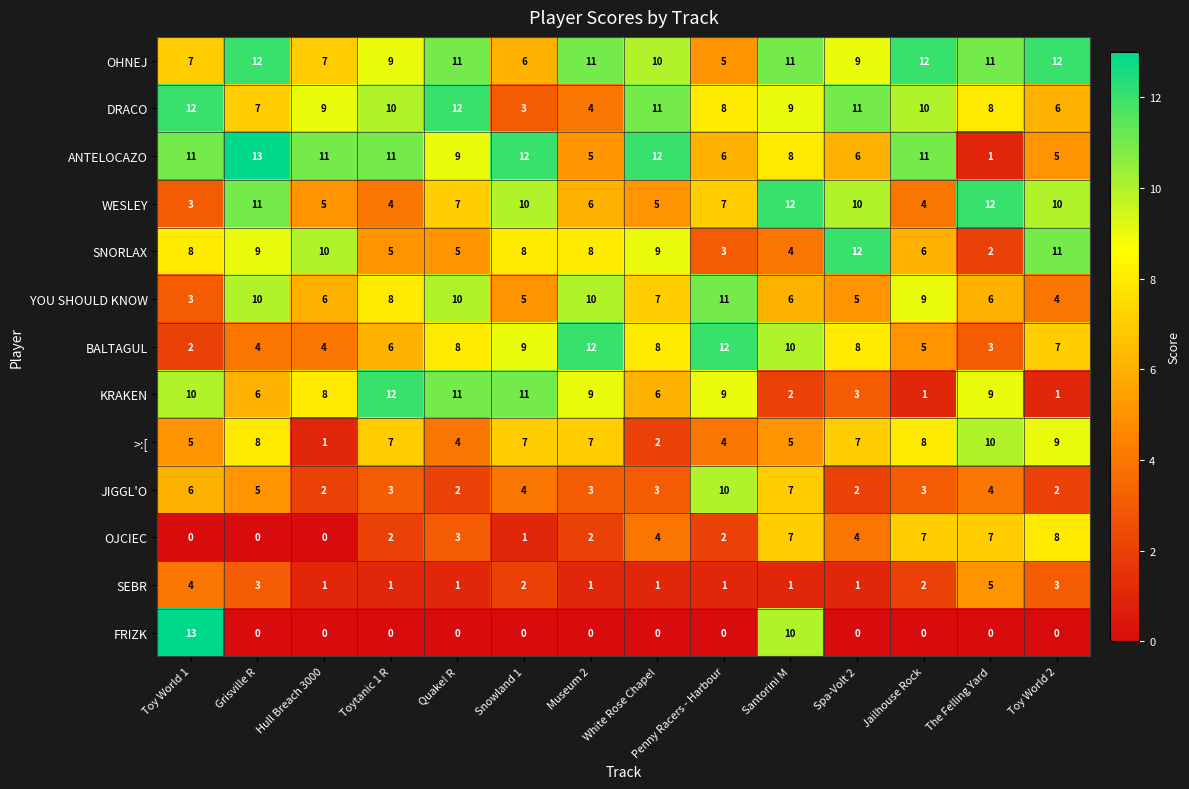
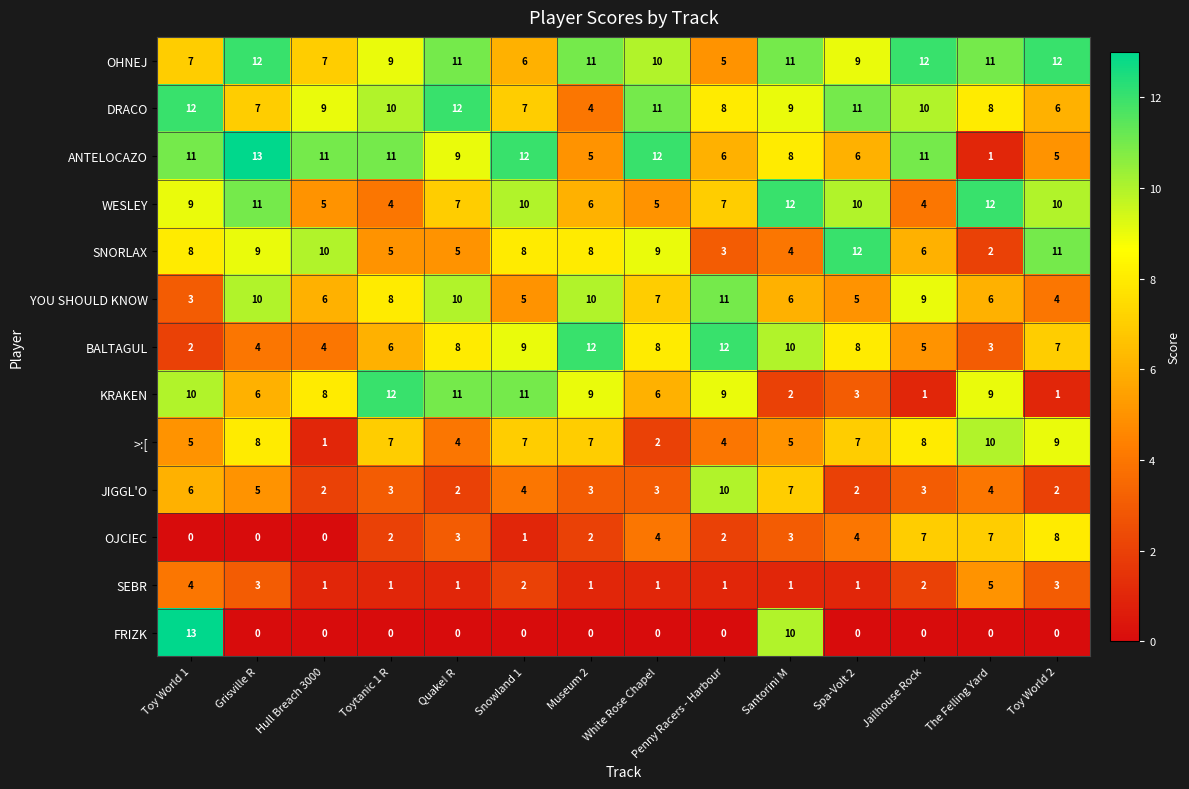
  {
    "OHNEJ": {
      "Toy World 1": 7,
      "Grisville R": 12,
      "Hull Breach 3000": 7,
      "Toytanic 1 R": 9,
      "Quake! R": 11,
      "Snowland 1": 6,
      "Museum 2": 11,
      "White Rose Chapel": 10,
      "Penny Racers - Harbour": 5,
      "Santorini M": 11,
      "Spa-Volt 2": 9,
      "Jailhouse Rock": 12,
      "The Felling Yard": 11,
      "Toy World 2": 12
    },
    "DRACO": {
      "Toy World 1": 12,
      "Grisville R": 7,
      "Hull Breach 3000": 9,
      "Toytanic 1 R": 10,
      "Quake! R": 12,
-     "Snowland 1": 3,
+     "Snowland 1": 7,
      "Museum 2": 4,
      "White Rose Chapel": 11,
      "Penny Racers - Harbour": 8,
      "Santorini M": 9,
      "Spa-Volt 2": 11,
      "Jailhouse Rock": 10,
      "The Felling Yard": 8,
      "Toy World 2": 6
    },
    "ANTELOCAZO": {
      "Toy World 1": 11,
      "Grisville R": 13,
      "Hull Breach 3000": 11,
      "Toytanic 1 R": 11,
      "Quake! R": 9,
      "Snowland 1": 12,
      "Museum 2": 5,
      "White Rose Chapel": 12,
      "Penny Racers - Harbour": 6,
      "Santorini M": 8,
      "Spa-Volt 2": 6,
      "Jailhouse Rock": 11,
      "The Felling Yard": 1,
      "Toy World 2": 5
    },
    "WESLEY": {
-     "Toy World 1": 3,
+     "Toy World 1": 9,
      "Grisville R": 11,
      "Hull Breach 3000": 5,
      "Toytanic 1 R": 4,
      "Quake! R": 7,
      "Snowland 1": 10,
      "Museum 2": 6,
      "White Rose Chapel": 5,
      "Penny Racers - Harbour": 7,
      "Santorini M": 12,
      "Spa-Volt 2": 10,
      "Jailhouse Rock": 4,
      "The Felling Yard": 12,
      "Toy World 2": 10
    },
    "SNORLAX": {
      "Toy World 1": 8,
      "Grisville R": 9,
      "Hull Breach 3000": 10,
      "Toytanic 1 R": 5,
      "Quake! R": 5,
      "Snowland 1": 8,
      "Museum 2": 8,
      "White Rose Chapel": 9,
      "Penny Racers - Harbour": 3,
      "Santorini M": 4,
      "Spa-Volt 2": 12,
      "Jailhouse Rock": 6,
      "The Felling Yard": 2,
      "Toy World 2": 11
    },
    "YOU SHOULD KNOW": {
      "Toy World 1": 3,
      "Grisville R": 10,
      "Hull Breach 3000": 6,
      "Toytanic 1 R": 8,
      "Quake! R": 10,
      "Snowland 1": 5,
      "Museum 2": 10,
      "White Rose Chapel": 7,
      "Penny Racers - Harbour": 11,
      "Santorini M": 6,
      "Spa-Volt 2": 5,
      "Jailhouse Rock": 9,
      "The Felling Yard": 6,
      "Toy World 2": 4
    },
    "BALTAGUL": {
      "Toy World 1": 2,
      "Grisville R": 4,
      "Hull Breach 3000": 4,
      "Toytanic 1 R": 6,
      "Quake! R": 8,
      "Snowland 1": 9,
      "Museum 2": 12,
      "White Rose Chapel": 8,
      "Penny Racers - Harbour": 12,
      "Santorini M": 10,
      "Spa-Volt 2": 8,
      "Jailhouse Rock": 5,
      "The Felling Yard": 3,
      "Toy World 2": 7
    },
    "KRAKEN": {
      "Toy World 1": 10,
      "Grisville R": 6,
      "Hull Breach 3000": 8,
      "Toytanic 1 R": 12,
      "Quake! R": 11,
      "Snowland 1": 11,
      "Museum 2": 9,
      "White Rose Chapel": 6,
      "Penny Racers - Harbour": 9,
      "Santorini M": 2,
      "Spa-Volt 2": 3,
      "Jailhouse Rock": 1,
      "The Felling Yard": 9,
      "Toy World 2": 1
    },
    ">:[": {
      "Toy World 1": 5,
      "Grisville R": 8,
      "Hull Breach 3000": 1,
      "Toytanic 1 R": 7,
      "Quake! R": 4,
      "Snowland 1": 7,
      "Museum 2": 7,
      "White Rose Chapel": 2,
      "Penny Racers - Harbour": 4,
      "Santorini M": 5,
      "Spa-Volt 2": 7,
      "Jailhouse Rock": 8,
      "The Felling Yard": 10,
      "Toy World 2": 9
    },
    "JIGGL'O": {
      "Toy World 1": 6,
      "Grisville R": 5,
      "Hull Breach 3000": 2,
      "Toytanic 1 R": 3,
      "Quake! R": 2,
      "Snowland 1": 4,
      "Museum 2": 3,
      "White Rose Chapel": 3,
      "Penny Racers - Harbour": 10,
      "Santorini M": 7,
      "Spa-Volt 2": 2,
      "Jailhouse Rock": 3,
      "The Felling Yard": 4,
      "Toy World 2": 2
    },
    "OJCIEC": {
      "Toy World 1": 0,
      "Grisville R": 0,
      "Hull Breach 3000": 0,
      "Toytanic 1 R": 2,
      "Quake! R": 3,
      "Snowland 1": 1,
      "Museum 2": 2,
      "White Rose Chapel": 4,
      "Penny Racers - Harbour": 2,
-     "Santorini M": 7,
+     "Santorini M": 3,
      "Spa-Volt 2": 4,
      "Jailhouse Rock": 7,
      "The Felling Yard": 7,
      "Toy World 2": 8
    },
    "SEBR": {
      "Toy World 1": 4,
      "Grisville R": 3,
      "Hull Breach 3000": 1,
      "Toytanic 1 R": 1,
      "Quake! R": 1,
      "Snowland 1": 2,
      "Museum 2": 1,
      "White Rose Chapel": 1,
      "Penny Racers - Harbour": 1,
      "Santorini M": 1,
      "Spa-Volt 2": 1,
      "Jailhouse Rock": 2,
      "The Felling Yard": 5,
      "Toy World 2": 3
    },
    "FRIZK": {
      "Toy World 1": 13,
      "Grisville R": 0,
      "Hull Breach 3000": 0,
      "Toytanic 1 R": 0,
      "Quake! R": 0,
      "Snowland 1": 0,
      "Museum 2": 0,
      "White Rose Chapel": 0,
      "Penny Racers - Harbour": 0,
      "Santorini M": 10,
      "Spa-Volt 2": 0,
      "Jailhouse Rock": 0,
      "The Felling Yard": 0,
      "Toy World 2": 0
    }
  }
